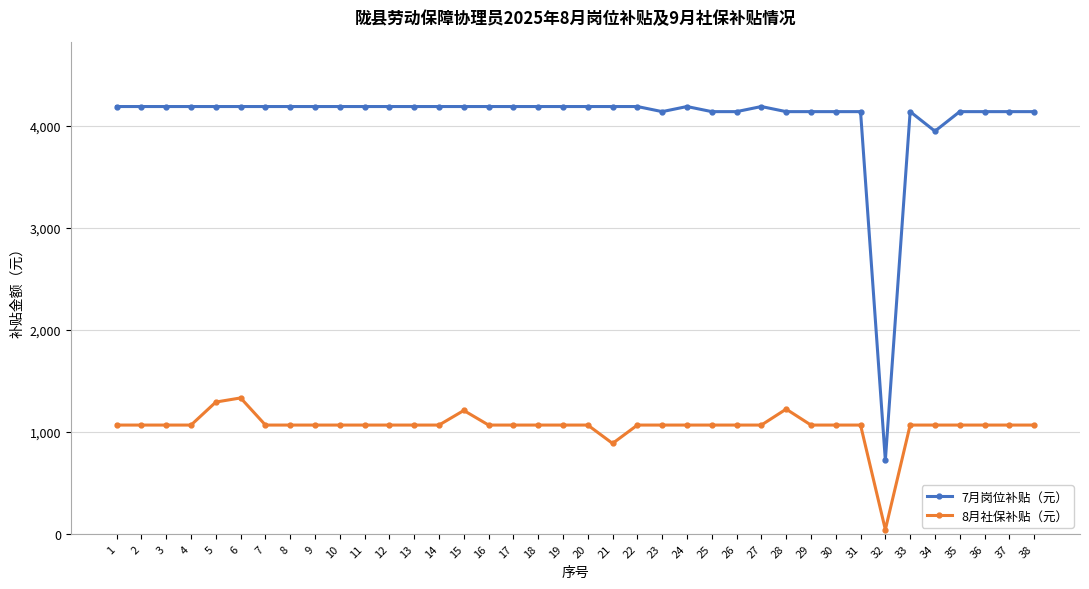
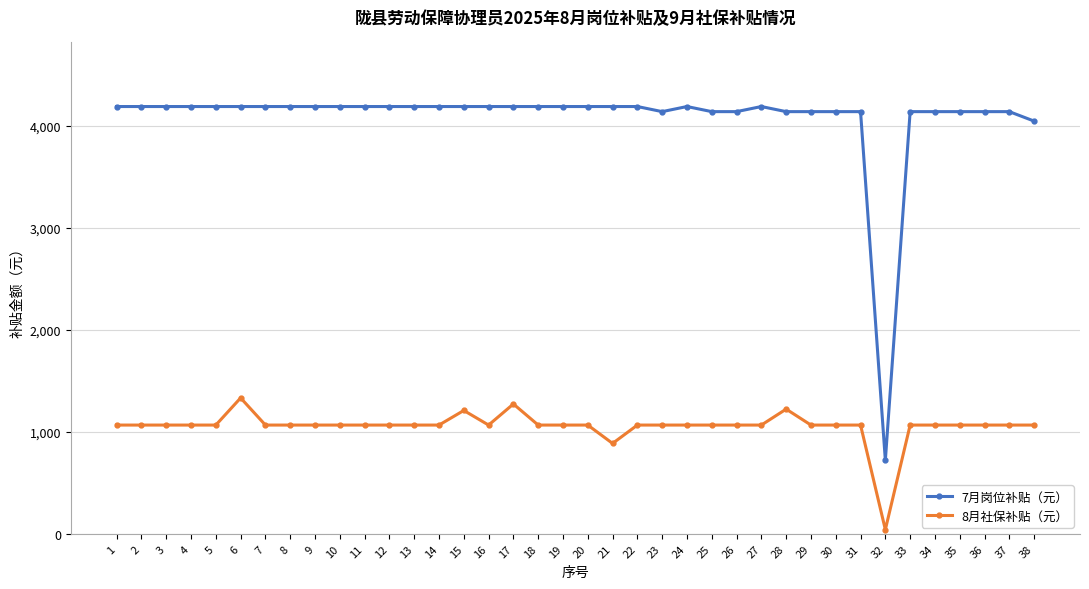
  {
    "7月岗位补贴（元）": {
      "1": "4,190",
      "2": "4,190",
      "3": "4,190",
      "4": "4,190",
      "5": "4,190",
      "6": "4,190",
      "7": "4,190",
      "8": "4,190",
      "9": "4,190",
      "10": "4,190",
      "11": "4,190",
      "12": "4,190",
      "13": "4,190",
      "14": "4,190",
      "15": "4,190",
      "16": "4,190",
      "17": "4,190",
      "18": "4,190",
      "19": "4,190",
      "20": "4,190",
      "21": "4,190",
      "22": "4,190",
      "23": "4,140",
      "24": "4,190",
      "25": "4,140",
      "26": "4,140",
      "27": "4,190",
      "28": "4,140",
      "29": "4,140",
      "30": "4,140",
      "31": "4,140",
      "32": "720",
      "33": "4,140",
-     "34": "3,950",
+     "34": "4,140",
      "35": "4,140",
      "36": "4,140",
      "37": "4,140",
-     "38": "4,140"
+     "38": "4,050"
    },
    "8月社保补贴（元）": {
      "1": "1,070",
      "2": "1,070",
      "3": "1,070",
      "4": "1,070",
-     "5": "1,290",
+     "5": "1,070",
      "6": "1,330",
      "7": "1,070",
      "8": "1,070",
      "9": "1,070",
      "10": "1,070",
      "11": "1,070",
      "12": "1,070",
      "13": "1,070",
      "14": "1,070",
      "15": "1,210",
      "16": "1,070",
-     "17": "1,070",
+     "17": "1,270",
      "18": "1,070",
      "19": "1,070",
      "20": "1,070",
      "21": "890",
      "22": "1,070",
      "23": "1,070",
      "24": "1,070",
      "25": "1,070",
      "26": "1,070",
      "27": "1,070",
      "28": "1,220",
      "29": "1,070",
      "30": "1,070",
      "31": "1,070",
      "32": "40",
      "33": "1,070",
      "34": "1,070",
      "35": "1,070",
      "36": "1,070",
      "37": "1,070",
      "38": "1,070"
    }
  }
